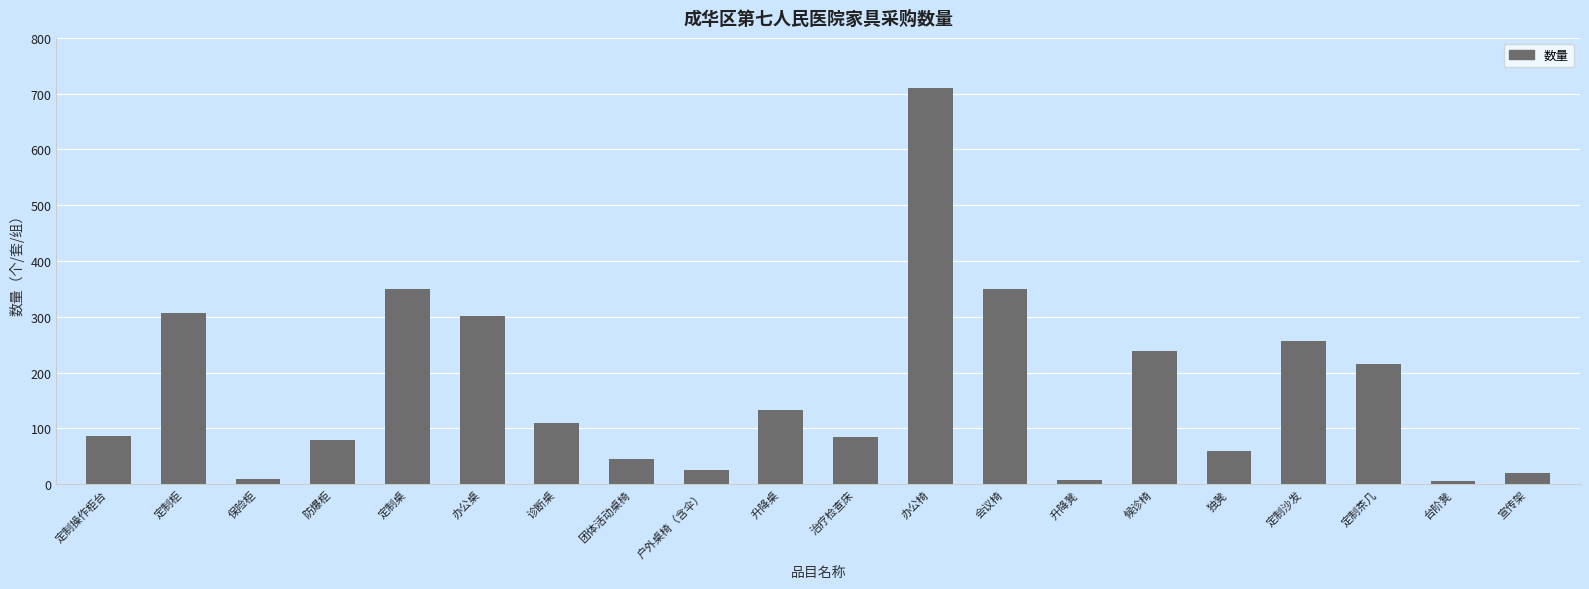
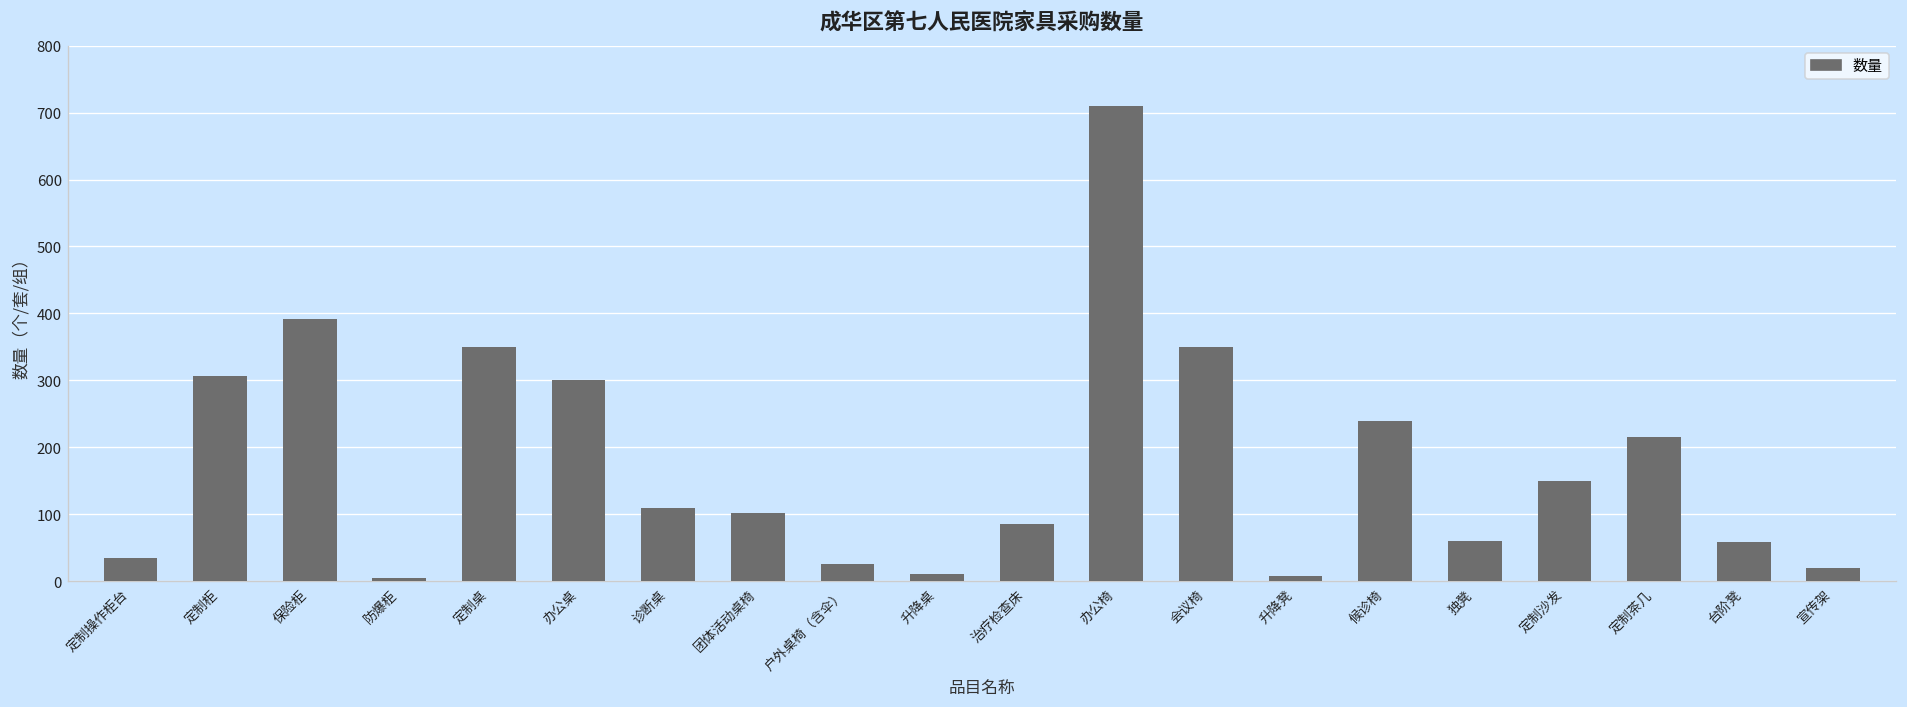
  {
-   "定制操作柜台": 90,
+   "定制操作柜台": 40,
    "定制柜": 310,
-   "保险柜": 10,
-   "防爆柜": 80,
+   "保险柜": 390,
+   "防爆柜": 10,
    "定制桌": 350,
    "办公桌": 300,
    "诊断桌": 110,
-   "团体活动桌椅": 50,
+   "团体活动桌椅": 100,
    "户外桌椅（含伞）": 30,
-   "升降桌": 130,
+   "升降桌": 10,
    "治疗检查床": 90,
    "办公椅": 710,
    "会议椅": 350,
    "升降凳": 10,
    "候诊椅": 240,
    "独凳": 60,
-   "定制沙发": 260,
+   "定制沙发": 150,
    "定制茶几": 220,
-   "台阶凳": 10,
+   "台阶凳": 60,
    "宣传架": 20
  }
